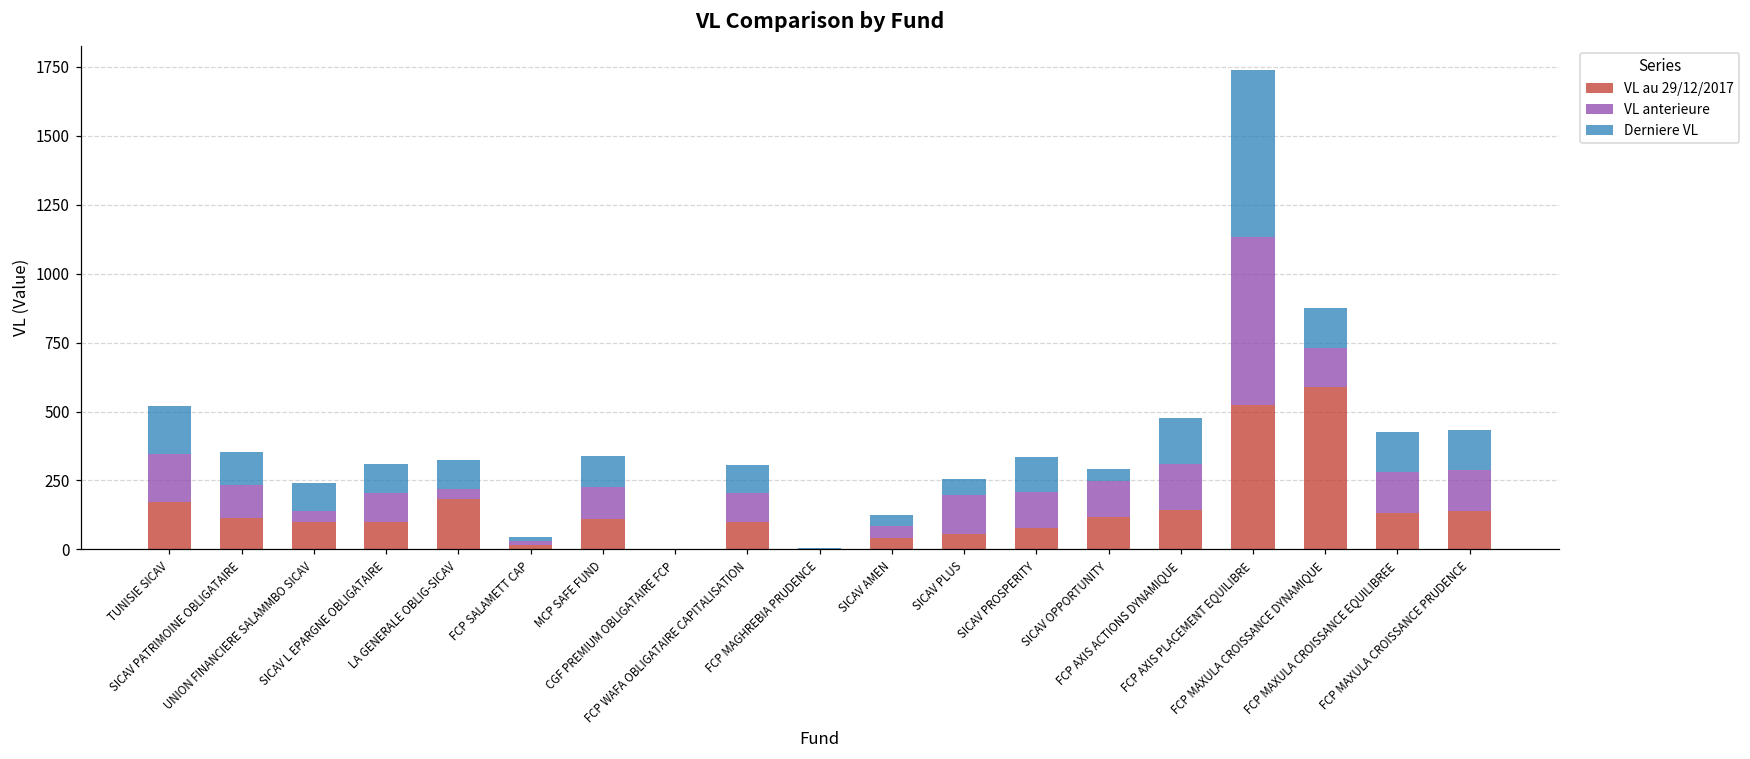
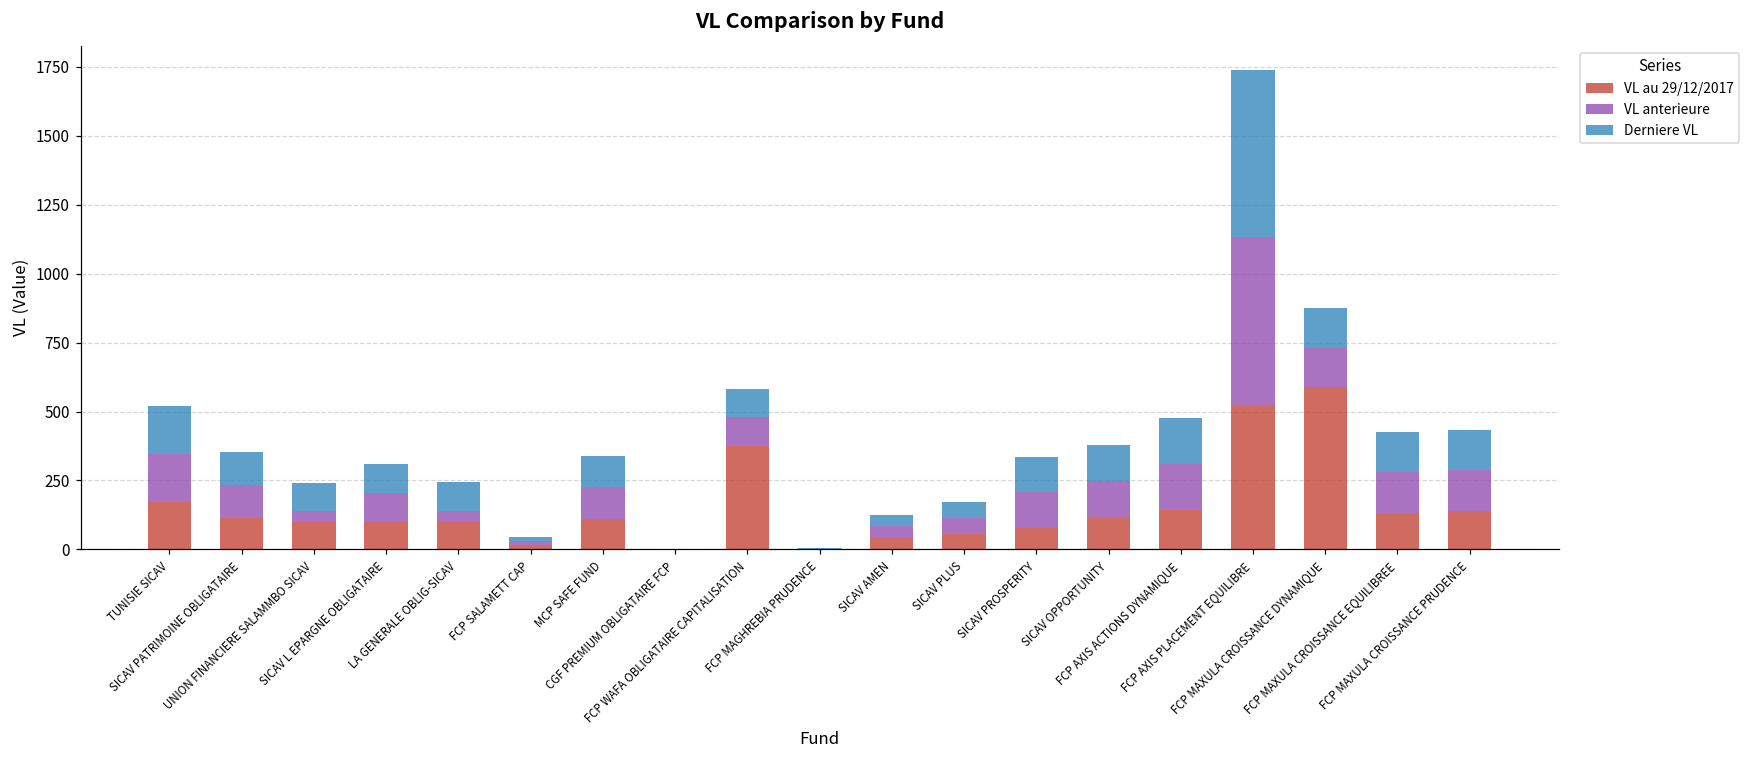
  {
    "VL au 29/12/2017": {
      "TUNISIE SICAV": 170,
      "SICAV PATRIMOINE OBLIGATAIRE": 120,
      "UNION FINANCIERE SALAMMBO SICAV": 100,
      "SICAV L EPARGNE OBLIGATAIRE": 100,
-     "LA GENERALE OBLIG-SICAV": 180,
+     "LA GENERALE OBLIG-SICAV": 100,
      "FCP SALAMETT CAP": 20,
      "MCP SAFE FUND": 110,
-     "FCP WAFA OBLIGATAIRE CAPITALISATION": 100,
+     "FCP WAFA OBLIGATAIRE CAPITALISATION": 380,
      "SICAV AMEN": 40,
      "SICAV PLUS": 60,
      "SICAV PROSPERITY": 80,
      "SICAV OPPORTUNITY": 120,
      "FCP AXIS ACTIONS DYNAMIQUE": 140,
      "FCP AXIS PLACEMENT EQUILIBRE": 520,
      "FCP MAXULA CROISSANCE DYNAMIQUE": 590,
      "FCP MAXULA CROISSANCE EQUILIBREE": 130,
      "FCP MAXULA CROISSANCE PRUDENCE": 140
    },
    "VL anterieure": {
      "TUNISIE SICAV": 170,
      "SICAV PATRIMOINE OBLIGATAIRE": 120,
      "UNION FINANCIERE SALAMMBO SICAV": 40,
      "SICAV L EPARGNE OBLIGATAIRE": 100,
      "LA GENERALE OBLIG-SICAV": 40,
      "FCP SALAMETT CAP": 20,
      "MCP SAFE FUND": 110,
      "FCP WAFA OBLIGATAIRE CAPITALISATION": 100,
      "SICAV AMEN": 40,
-     "SICAV PLUS": 140,
+     "SICAV PLUS": 60,
      "SICAV PROSPERITY": 130,
      "SICAV OPPORTUNITY": 130,
      "FCP AXIS ACTIONS DYNAMIQUE": 170,
      "FCP AXIS PLACEMENT EQUILIBRE": 610,
      "FCP MAXULA CROISSANCE DYNAMIQUE": 140,
      "FCP MAXULA CROISSANCE EQUILIBREE": 150,
      "FCP MAXULA CROISSANCE PRUDENCE": 150
    },
    "Derniere VL": {
      "TUNISIE SICAV": 170,
      "SICAV PATRIMOINE OBLIGATAIRE": 120,
      "UNION FINANCIERE SALAMMBO SICAV": 100,
      "SICAV L EPARGNE OBLIGATAIRE": 100,
      "LA GENERALE OBLIG-SICAV": 100,
      "FCP SALAMETT CAP": 20,
      "MCP SAFE FUND": 110,
      "FCP WAFA OBLIGATAIRE CAPITALISATION": 100,
      "SICAV AMEN": 40,
      "SICAV PLUS": 60,
      "SICAV PROSPERITY": 130,
-     "SICAV OPPORTUNITY": 40,
+     "SICAV OPPORTUNITY": 130,
      "FCP AXIS ACTIONS DYNAMIQUE": 170,
      "FCP AXIS PLACEMENT EQUILIBRE": 610,
      "FCP MAXULA CROISSANCE DYNAMIQUE": 140,
      "FCP MAXULA CROISSANCE EQUILIBREE": 150,
      "FCP MAXULA CROISSANCE PRUDENCE": 150
    }
  }
